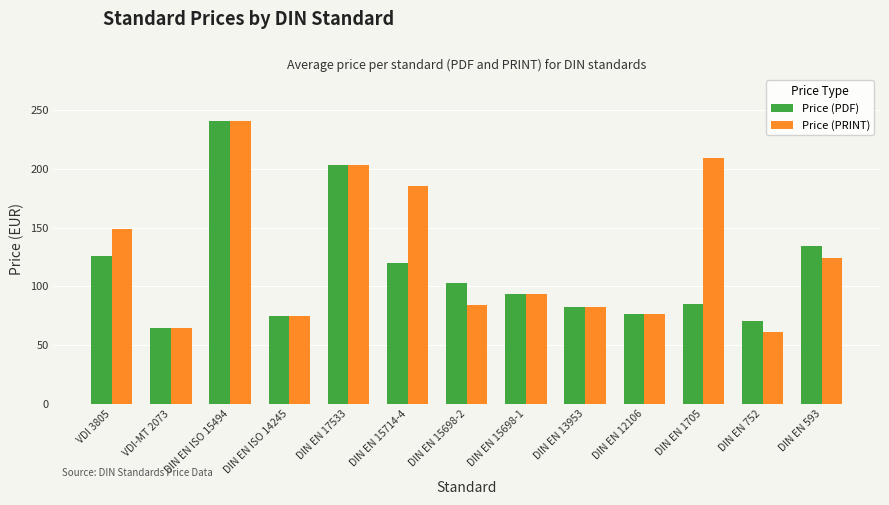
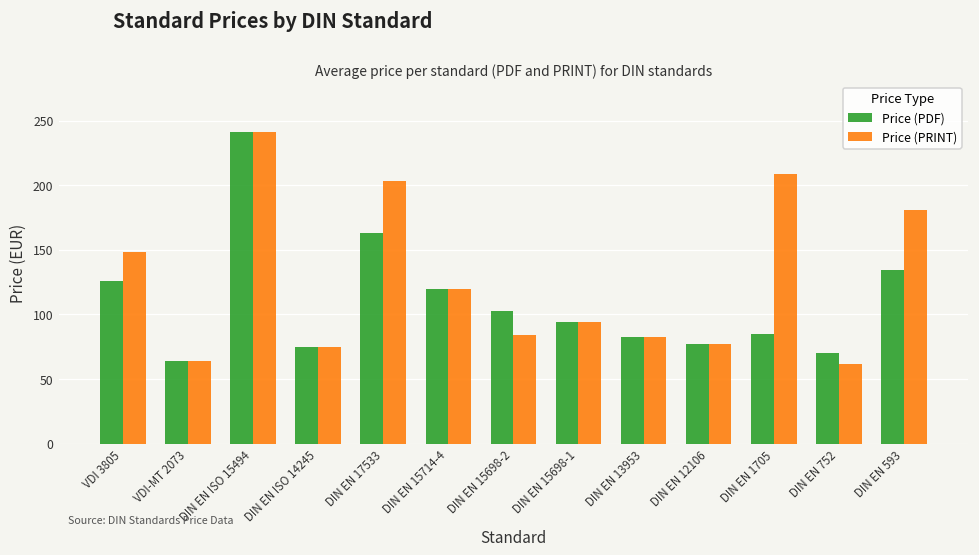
  {
    "Price (PDF)": {
      "VDI 3805": 126,
      "VDI-MT 2073": 64,
      "DIN EN ISO 15494": 241,
      "DIN EN ISO 14245": 75,
-     "DIN EN 17533": 203,
+     "DIN EN 17533": 163,
      "DIN EN 15714-4": 119,
      "DIN EN 15698-2": 102,
      "DIN EN 15698-1": 94,
      "DIN EN 13953": 82,
      "DIN EN 12106": 77,
      "DIN EN 1705": 85,
      "DIN EN 752": 70,
      "DIN EN 593": 134
    },
    "Price (PRINT)": {
      "VDI 3805": 149,
      "VDI-MT 2073": 64,
      "DIN EN ISO 15494": 241,
      "DIN EN ISO 14245": 75,
      "DIN EN 17533": 203,
-     "DIN EN 15714-4": 186,
+     "DIN EN 15714-4": 119,
      "DIN EN 15698-2": 84,
      "DIN EN 15698-1": 94,
      "DIN EN 13953": 82,
      "DIN EN 12106": 77,
      "DIN EN 1705": 209,
      "DIN EN 752": 61,
-     "DIN EN 593": 124
+     "DIN EN 593": 181
    }
  }
